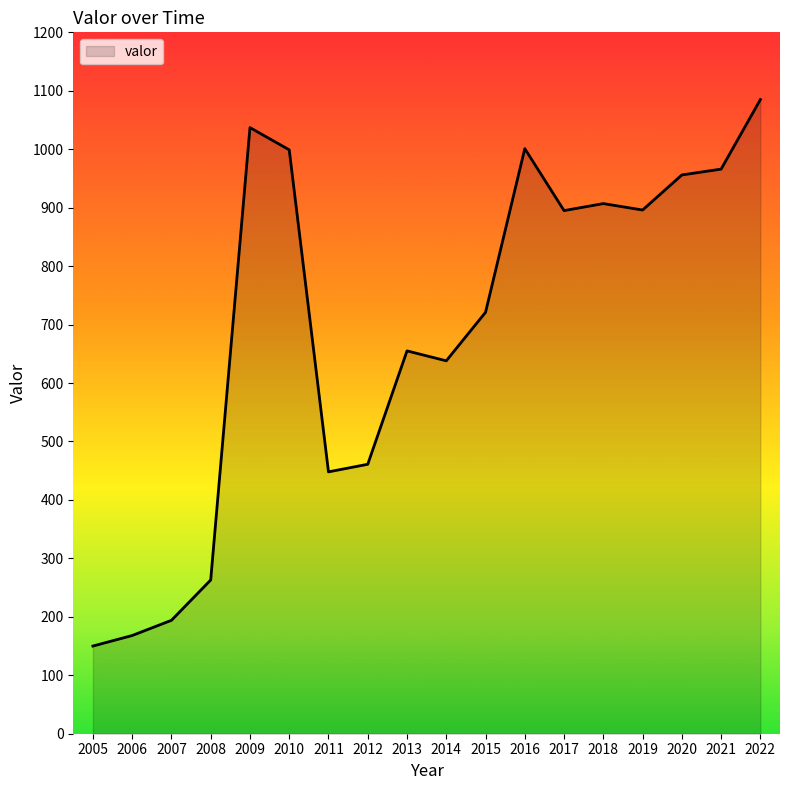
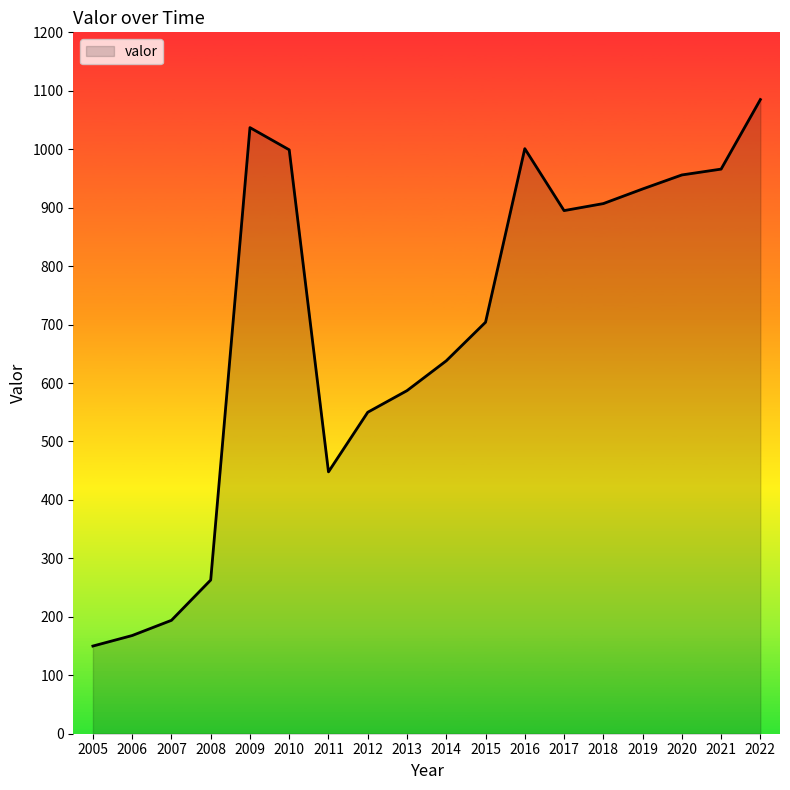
  {
    "2005": 150,
    "2006": 170,
    "2007": 190,
    "2008": 260,
    "2009": 1040,
    "2010": 1000,
    "2011": 450,
-   "2012": 460,
-   "2013": 660,
+   "2012": 550,
+   "2013": 590,
    "2014": 640,
-   "2015": 720,
+   "2015": 700,
    "2016": 1000,
    "2017": 900,
    "2018": 910,
-   "2019": 900,
+   "2019": 930,
    "2020": 960,
    "2021": 970,
    "2022": 1090
  }
